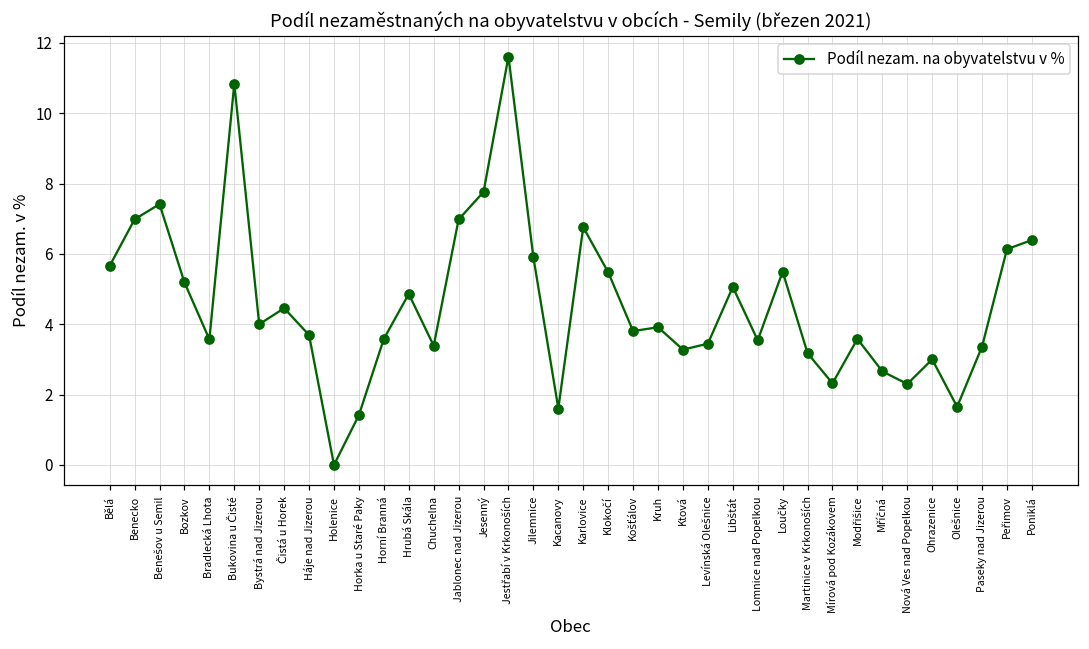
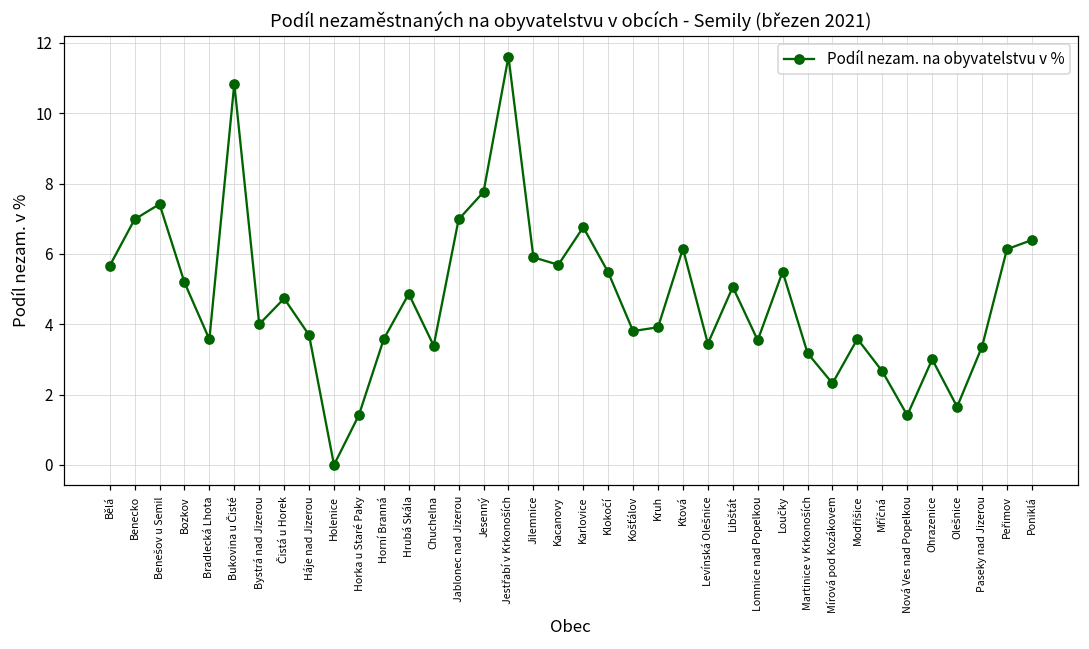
  {
    "Bělá": 5.7,
    "Benecko": 7.0,
    "Benešov u Semil": 7.4,
    "Bozkov": 5.2,
    "Bradlecká Lhota": 3.6,
    "Bukovina u Čisté": 10.8,
    "Bystrá nad Jizerou": 4.0,
-   "Čistá u Horek": 4.5,
+   "Čistá u Horek": 4.7,
    "Háje nad Jizerou": 3.7,
    "Holenice": 0.0,
    "Horka u Staré Paky": 1.4,
    "Horní Branná": 3.6,
    "Hrubá Skála": 4.9,
    "Chuchelna": 3.4,
    "Jablonec nad Jizerou": 7.0,
    "Jesenný": 7.8,
    "Jestřabí v Krkonoších": 11.6,
    "Jilemnice": 5.9,
-   "Kacanovy": 1.6,
+   "Kacanovy": 5.7,
    "Karlovice": 6.8,
    "Klokočí": 5.5,
    "Košťálov": 3.8,
    "Kruh": 3.9,
-   "Ktová": 3.3,
+   "Ktová": 6.2,
    "Levínská Olešnice": 3.4,
    "Libštát": 5.1,
    "Lomnice nad Popelkou": 3.5,
    "Loučky": 5.5,
    "Martinice v Krkonoších": 3.2,
    "Mírová pod Kozákovem": 2.3,
    "Modřišice": 3.6,
    "Mříčná": 2.7,
-   "Nová Ves nad Popelkou": 2.3,
+   "Nová Ves nad Popelkou": 1.4,
    "Ohrazenice": 3.0,
    "Olešnice": 1.7,
    "Paseky nad Jizerou": 3.4,
    "Peřimov": 6.1,
    "Poniklá": 6.4
  }
